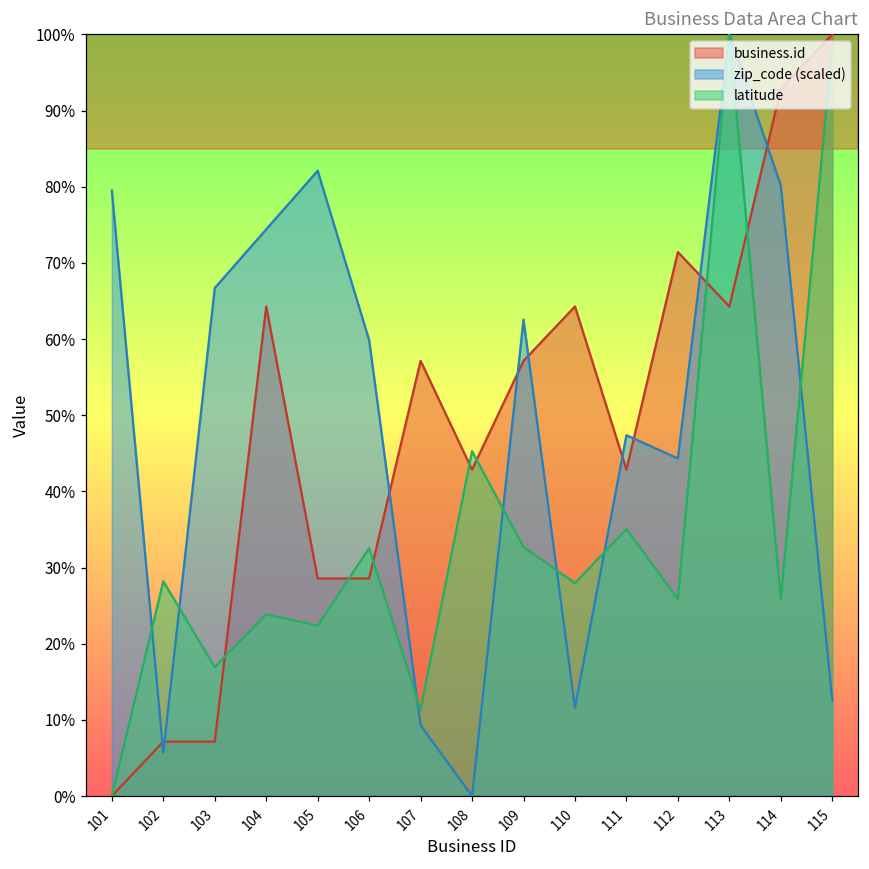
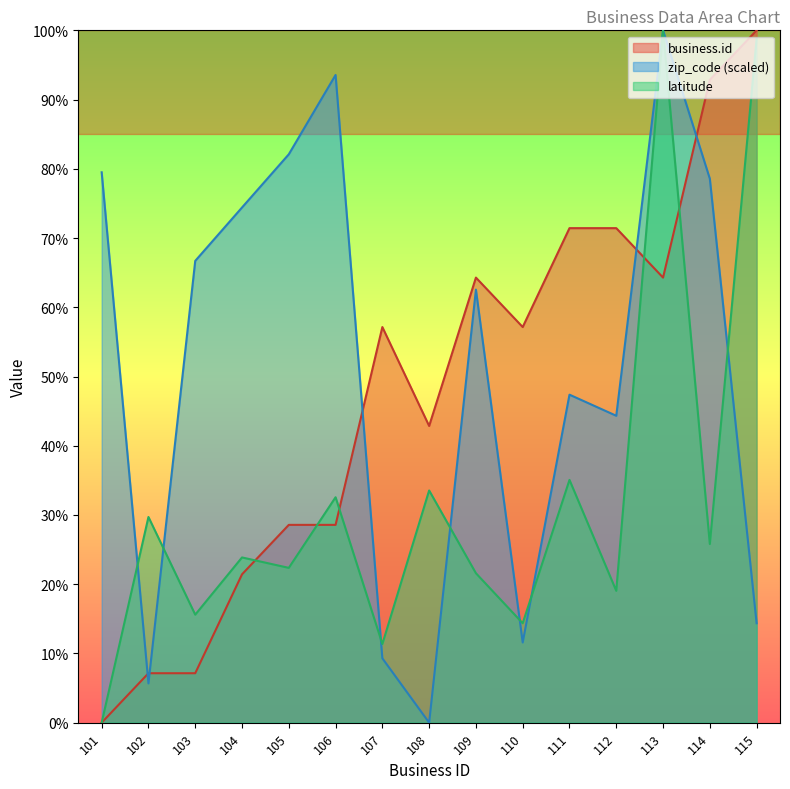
  {
    "business.id": {
      "102": "7%",
      "103": "7%",
-     "104": "64%",
+     "104": "21%",
      "105": "29%",
      "106": "29%",
      "107": "57%",
      "108": "43%",
-     "109": "57%",
-     "110": "64%",
-     "111": "43%",
+     "109": "64%",
+     "110": "57%",
+     "111": "71%",
      "112": "71%",
      "113": "64%",
      "115": "100%"
    },
    "zip_code (scaled)": {
      "101": "79%",
      "102": "6%",
      "103": "67%",
      "104": "74%",
      "105": "82%",
-     "106": "60%",
+     "106": "94%",
      "107": "9%",
      "108": "0%",
      "109": "63%",
      "110": "12%",
      "111": "47%",
      "112": "44%",
-     "114": "80%",
-     "115": "13%"
+     "114": "79%",
+     "115": "14%"
    },
    "latitude": {
-     "102": "28%",
-     "103": "17%",
+     "102": "30%",
+     "103": "16%",
      "104": "24%",
      "105": "22%",
      "106": "33%",
      "107": "11%",
-     "108": "45%",
-     "109": "33%",
-     "110": "28%",
+     "108": "34%",
+     "109": "22%",
+     "110": "14%",
      "111": "35%",
-     "112": "26%",
+     "112": "19%",
      "114": "26%"
    }
  }
